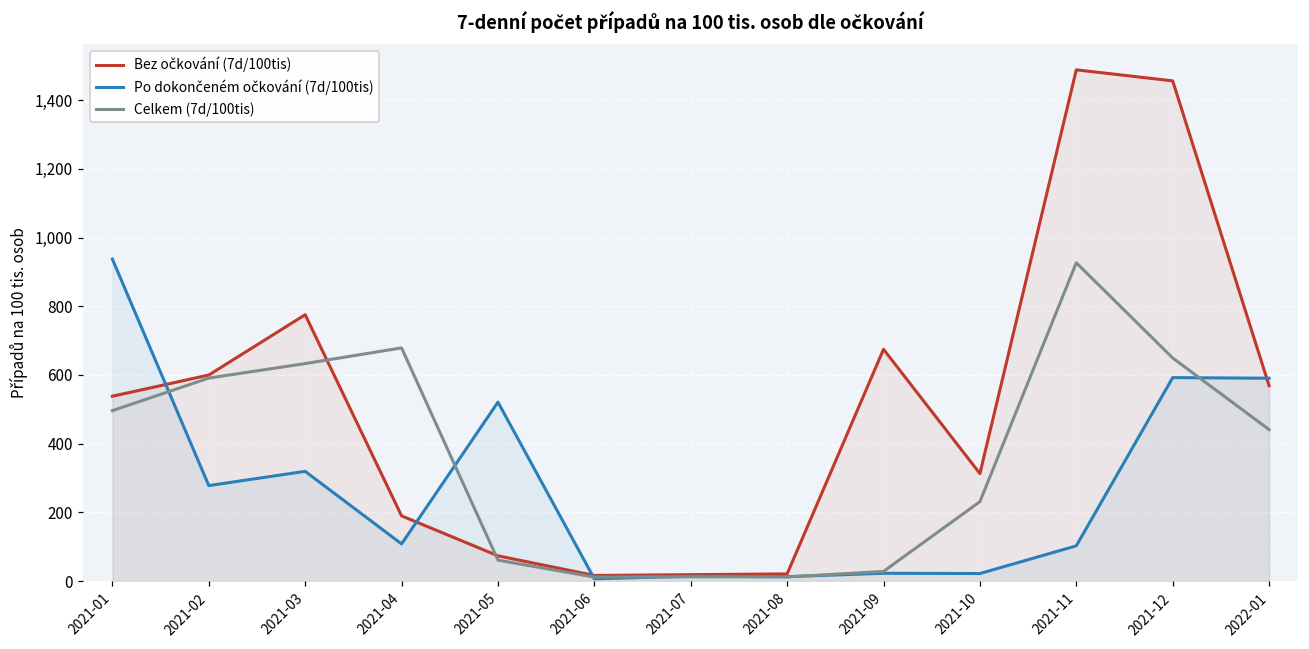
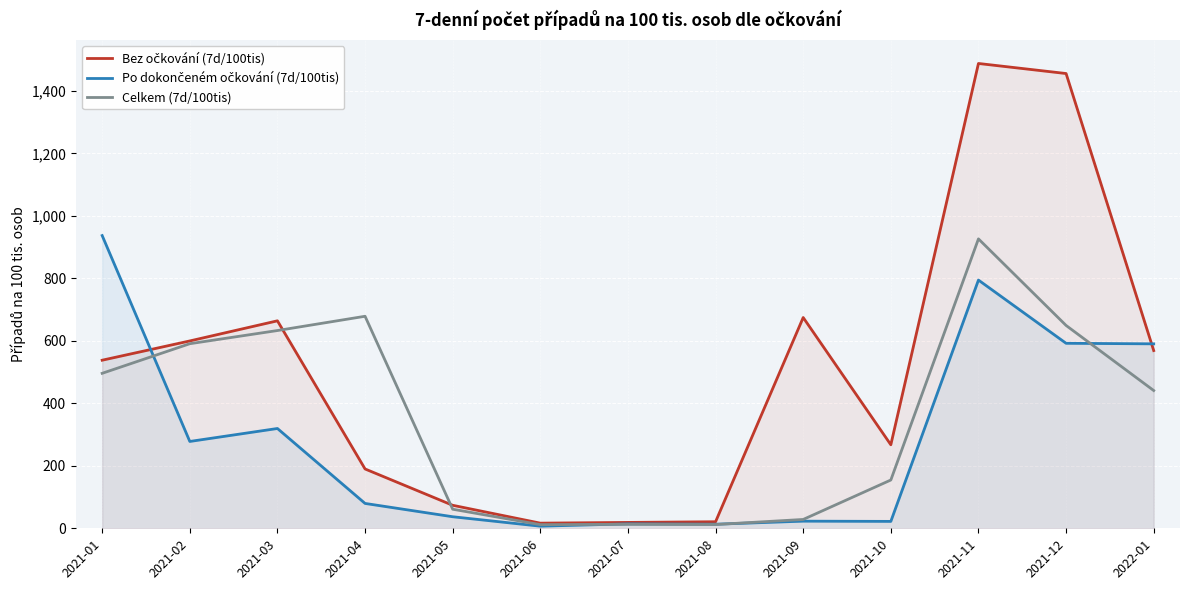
  {
    "Bez očkování (7d/100tis)": {
      "2021-01": "540",
      "2021-02": "600",
-     "2021-03": "780",
+     "2021-03": "660",
      "2021-04": "190",
      "2021-05": "70",
      "2021-09": "670",
-     "2021-10": "310",
+     "2021-10": "270",
      "2021-11": "1,490",
      "2021-12": "1,460",
      "2022-01": "570"
    },
    "Po dokončeném očkování (7d/100tis)": {
      "2021-01": "940",
      "2021-02": "280",
      "2021-03": "320",
-     "2021-04": "110",
-     "2021-05": "520",
+     "2021-04": "80",
+     "2021-05": "40",
      "2021-10": "20",
-     "2021-11": "100",
+     "2021-11": "790",
      "2021-12": "590",
      "2022-01": "590"
    },
    "Celkem (7d/100tis)": {
      "2021-01": "500",
      "2021-02": "590",
      "2021-03": "630",
      "2021-04": "680",
      "2021-05": "60",
-     "2021-10": "230",
+     "2021-10": "150",
      "2021-11": "930",
      "2021-12": "650",
      "2022-01": "440"
    }
  }
